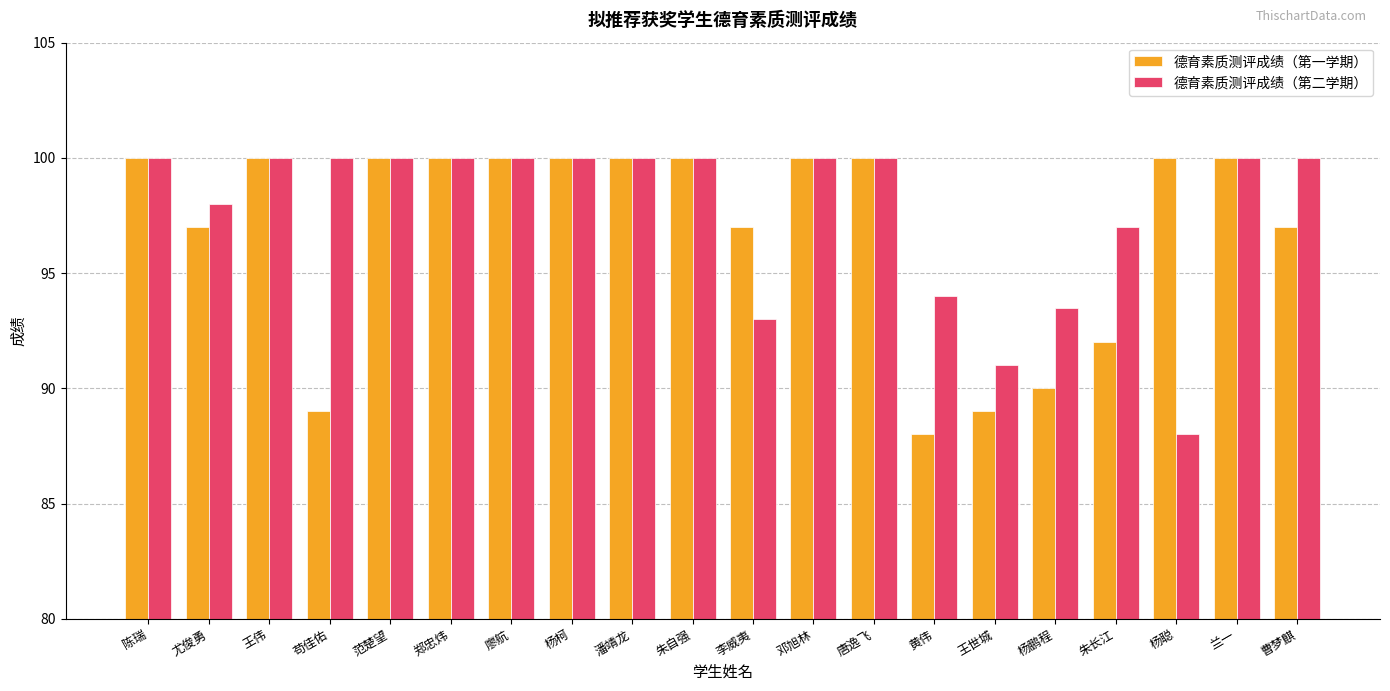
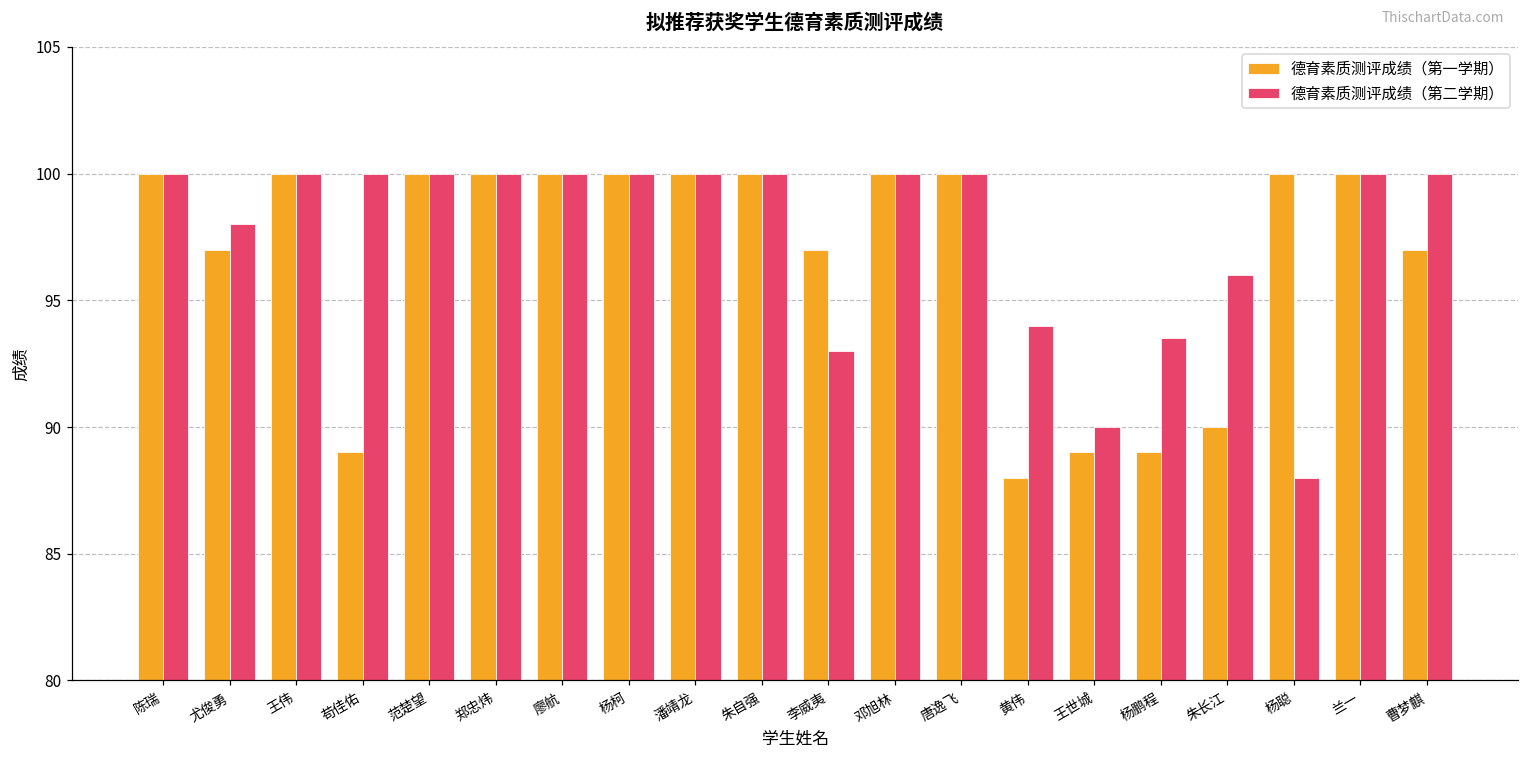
  {
    "德育素质测评成绩（第一学期）": {
      "陈瑞": 100,
      "尤俊勇": 97,
      "王伟": 100,
      "苟佳佑": 89,
      "范楚望": 100,
      "郑忠炜": 100,
      "廖航": 100,
      "杨柯": 100,
      "潘靖龙": 100,
      "朱自强": 100,
      "李威夷": 97,
      "邓旭林": 100,
      "唐逸飞": 100,
      "黄伟": 88,
      "王世城": 89,
-     "杨鹏程": 90,
-     "朱长江": 92,
+     "杨鹏程": 89,
+     "朱长江": 90,
      "杨聪": 100,
      "兰一": 100,
      "曹梦麒": 97
    },
    "德育素质测评成绩（第二学期）": {
      "陈瑞": 100,
      "尤俊勇": 98,
      "王伟": 100,
      "苟佳佑": 100,
      "范楚望": 100,
      "郑忠炜": 100,
      "廖航": 100,
      "杨柯": 100,
      "潘靖龙": 100,
      "朱自强": 100,
      "李威夷": 93,
      "邓旭林": 100,
      "唐逸飞": 100,
      "黄伟": 94,
-     "王世城": 91,
+     "王世城": 90,
      "杨鹏程": 93.5,
-     "朱长江": 97,
+     "朱长江": 96,
      "杨聪": 88,
      "兰一": 100,
      "曹梦麒": 100
    }
  }
